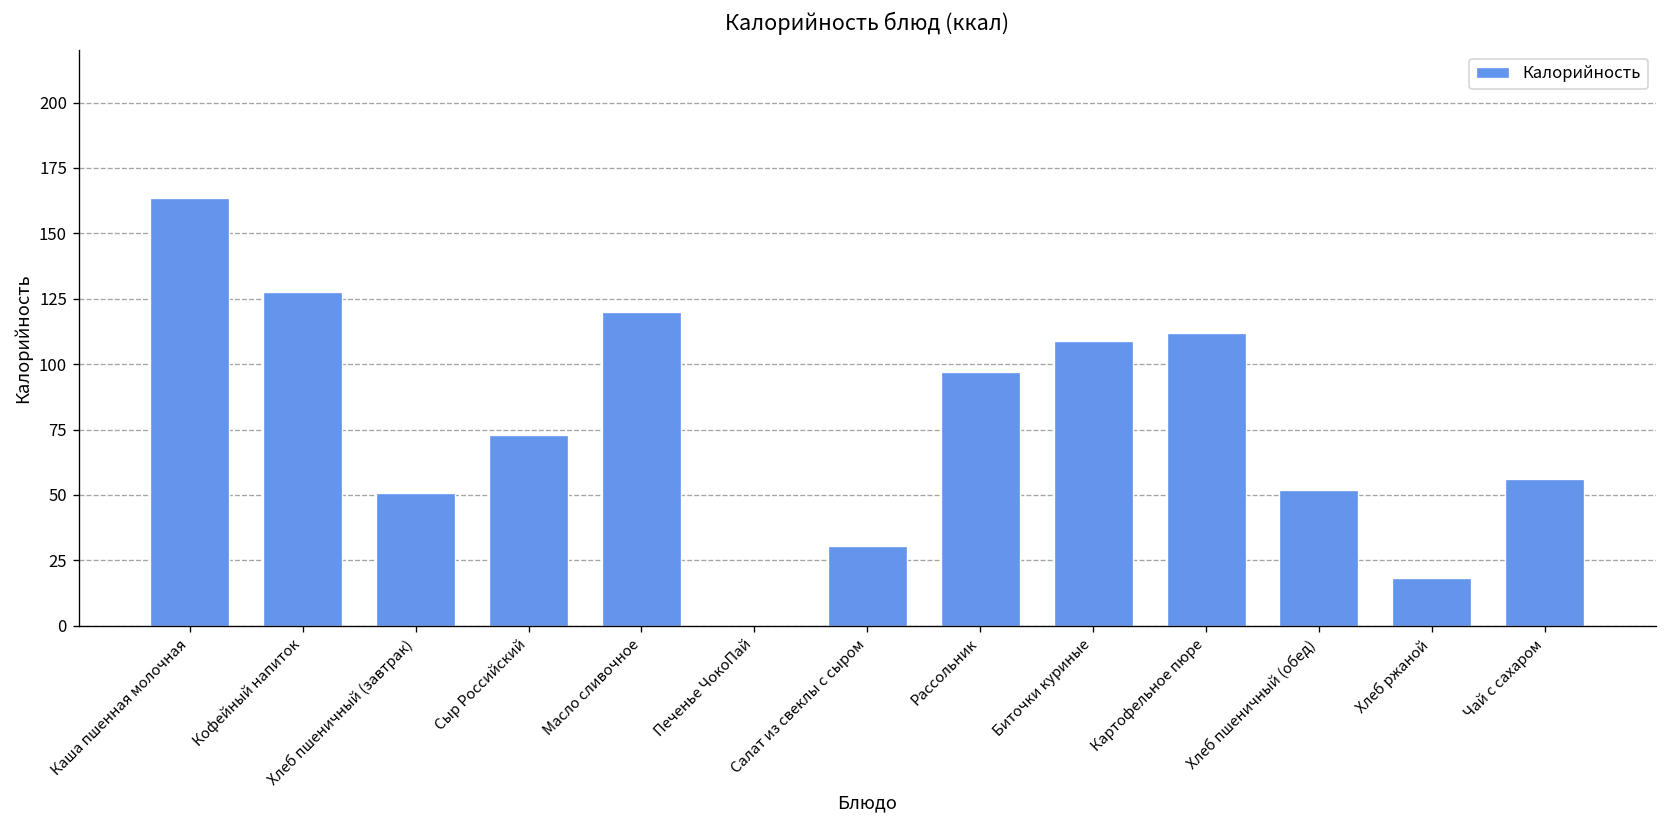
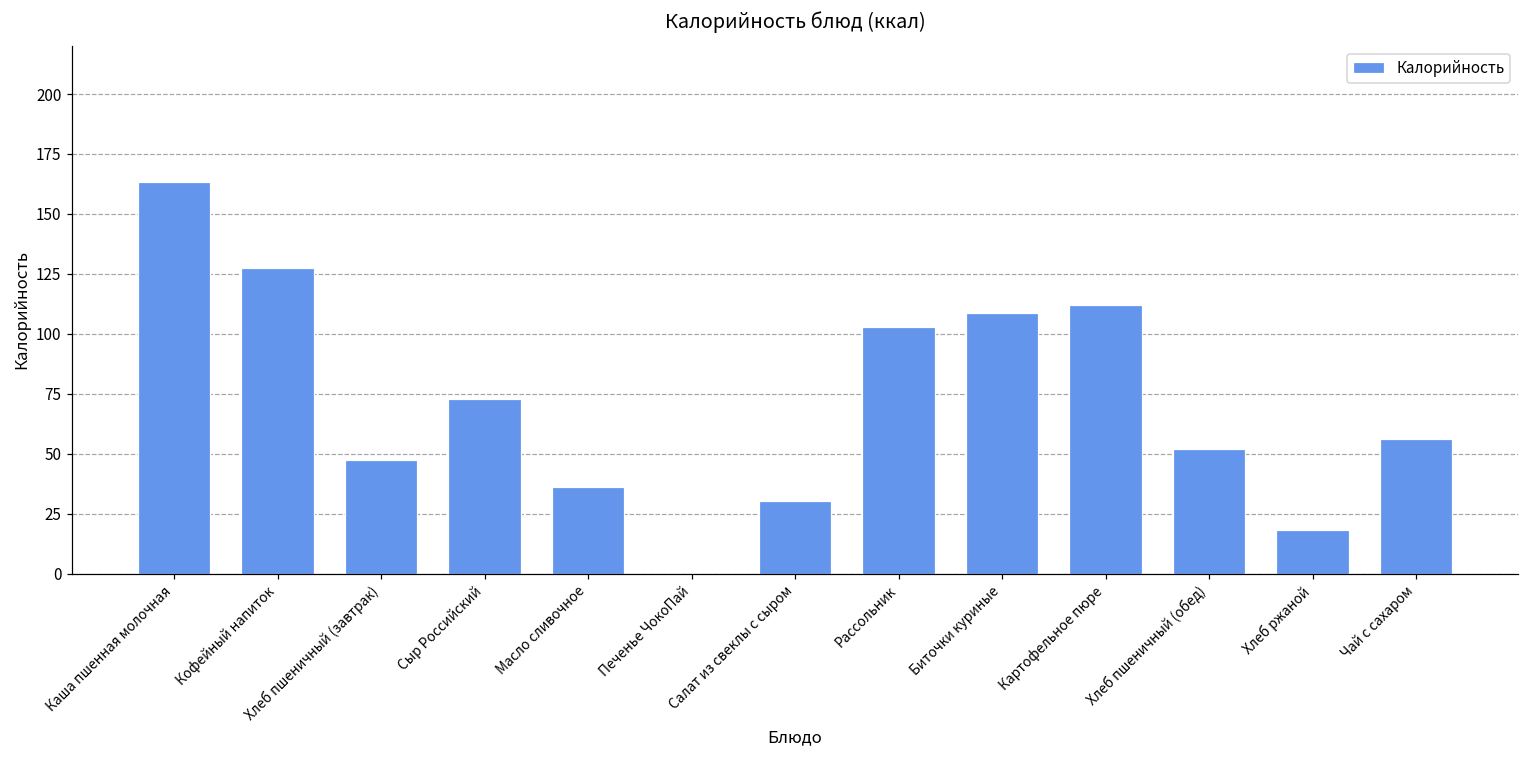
  {
    "Каша пшенная молочная": 164,
    "Кофейный напиток": 128,
-   "Хлеб пшеничный (завтрак)": 51,
+   "Хлеб пшеничный (завтрак)": 47,
    "Сыр Российский": 73,
-   "Масло сливочное": 120,
+   "Масло сливочное": 36,
    "Печенье ЧокоПай": 0,
    "Салат из свеклы с сыром": 30,
-   "Рассольник": 97,
+   "Рассольник": 103,
    "Биточки куриные": 109,
    "Картофельное пюре": 112,
    "Хлеб пшеничный (обед)": 52,
    "Хлеб ржаной": 18,
    "Чай с сахаром": 56
  }
